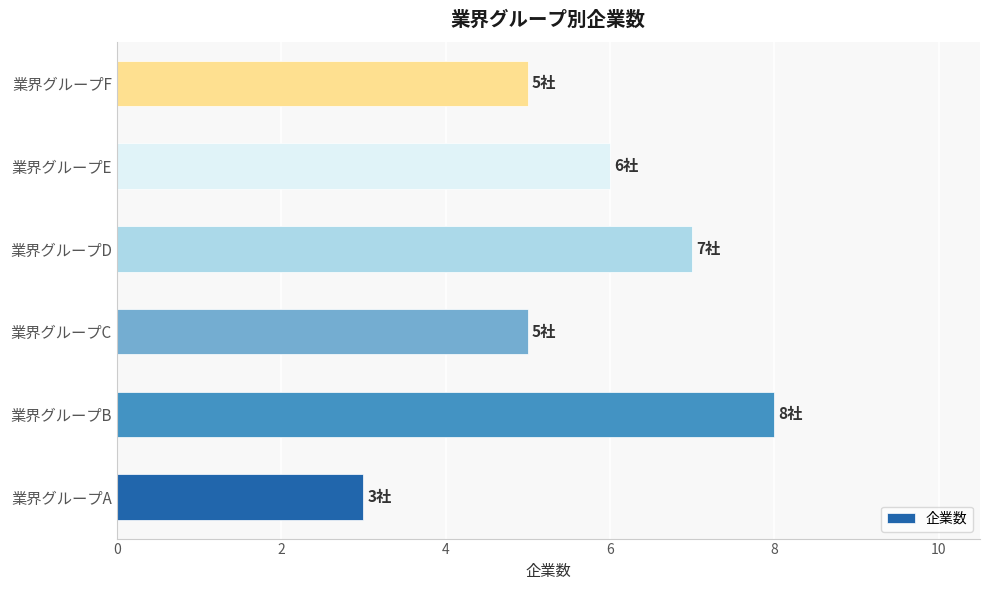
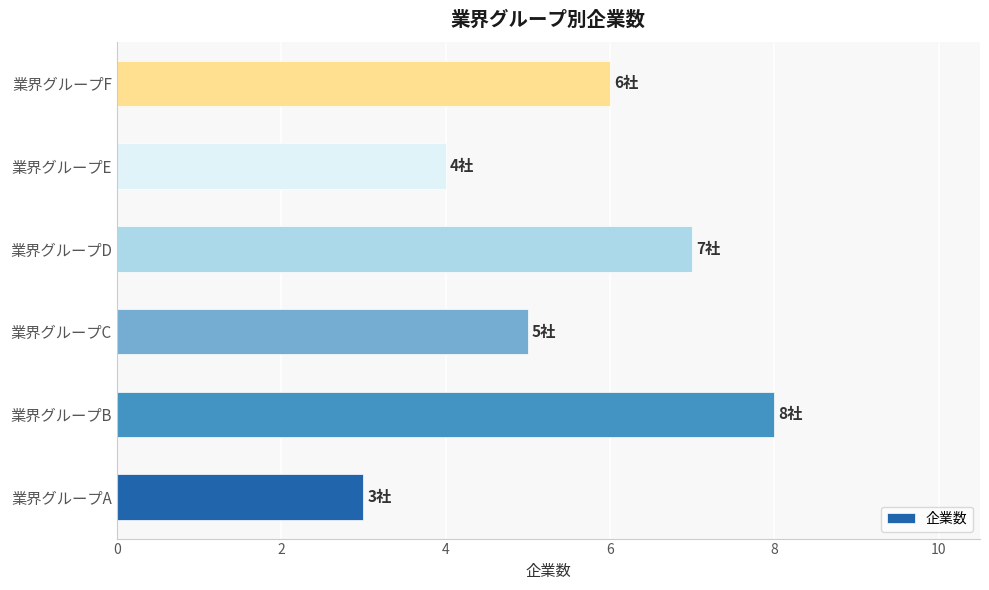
  {
-   "業界グループF": "5社",
-   "業界グループE": "6社",
+   "業界グループF": "6社",
+   "業界グループE": "4社",
    "業界グループD": "7社",
    "業界グループC": "5社",
    "業界グループB": "8社",
    "業界グループA": "3社"
  }
